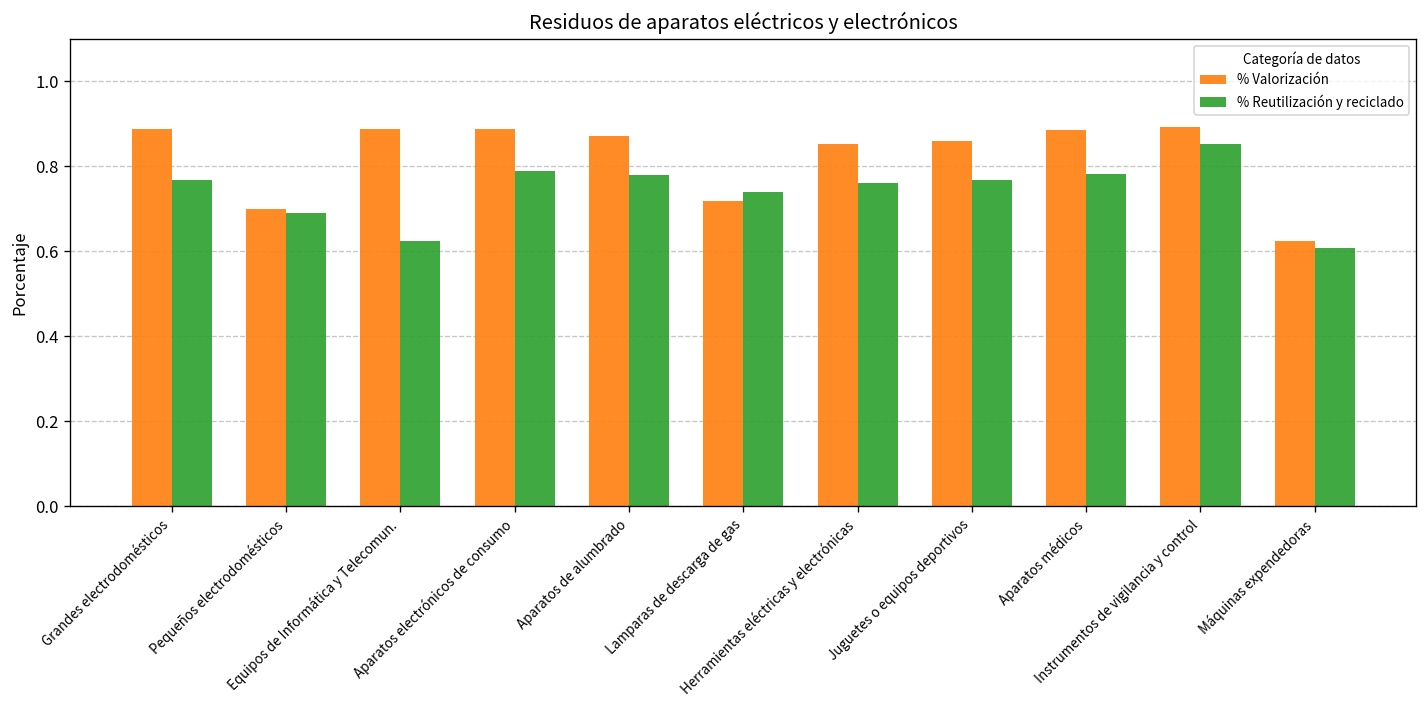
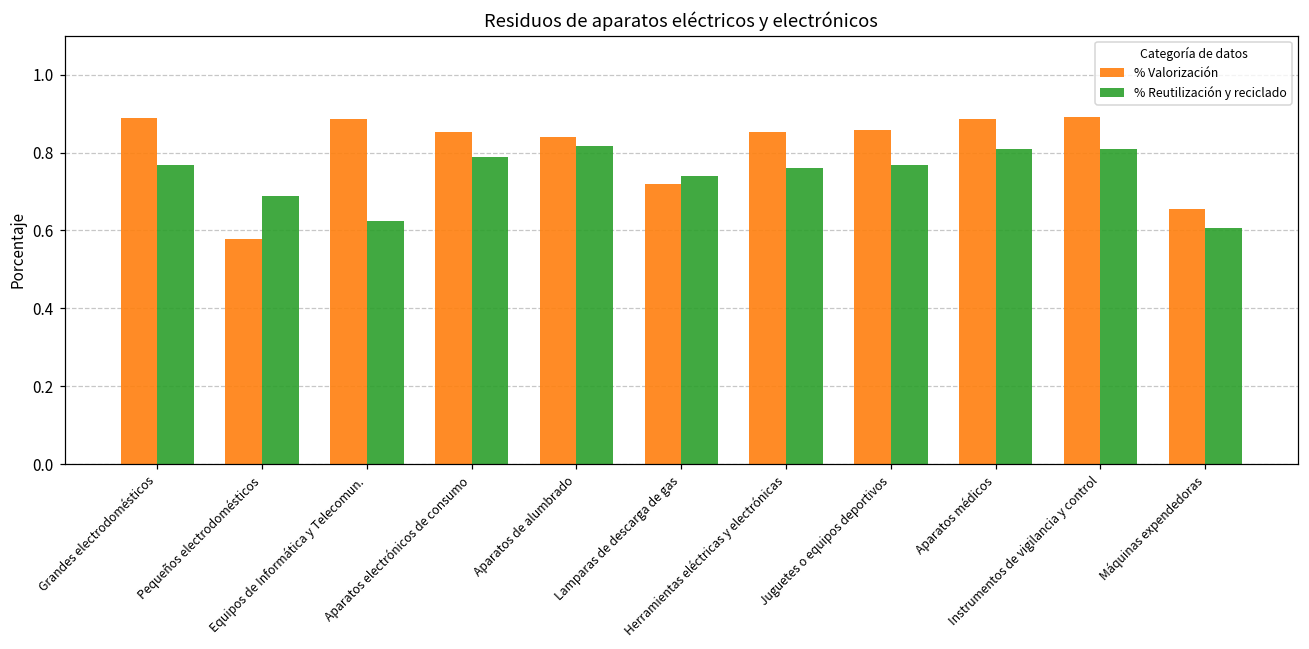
  {
    "% Valorización": {
      "Grandes electrodomésticos": 0.89,
-     "Pequeños electrodomésticos": 0.70,
+     "Pequeños electrodomésticos": 0.58,
      "Equipos de Informática y Telecomun.": 0.89,
-     "Aparatos electrónicos de consumo": 0.89,
-     "Aparatos de alumbrado": 0.87,
+     "Aparatos electrónicos de consumo": 0.85,
+     "Aparatos de alumbrado": 0.84,
      "Lamparas de descarga de gas": 0.72,
      "Herramientas eléctricas y electrónicas": 0.85,
      "Juguetes o equipos deportivos": 0.86,
      "Aparatos médicos": 0.89,
      "Instrumentos de vigilancia y control": 0.89,
-     "Máquinas expendedoras": 0.62
+     "Máquinas expendedoras": 0.65
    },
    "% Reutilización y reciclado": {
      "Grandes electrodomésticos": 0.77,
      "Pequeños electrodomésticos": 0.69,
      "Equipos de Informática y Telecomun.": 0.62,
      "Aparatos electrónicos de consumo": 0.79,
-     "Aparatos de alumbrado": 0.78,
+     "Aparatos de alumbrado": 0.82,
      "Lamparas de descarga de gas": 0.74,
      "Herramientas eléctricas y electrónicas": 0.76,
      "Juguetes o equipos deportivos": 0.77,
-     "Aparatos médicos": 0.78,
-     "Instrumentos de vigilancia y control": 0.85,
+     "Aparatos médicos": 0.81,
+     "Instrumentos de vigilancia y control": 0.81,
      "Máquinas expendedoras": 0.61
    }
  }
